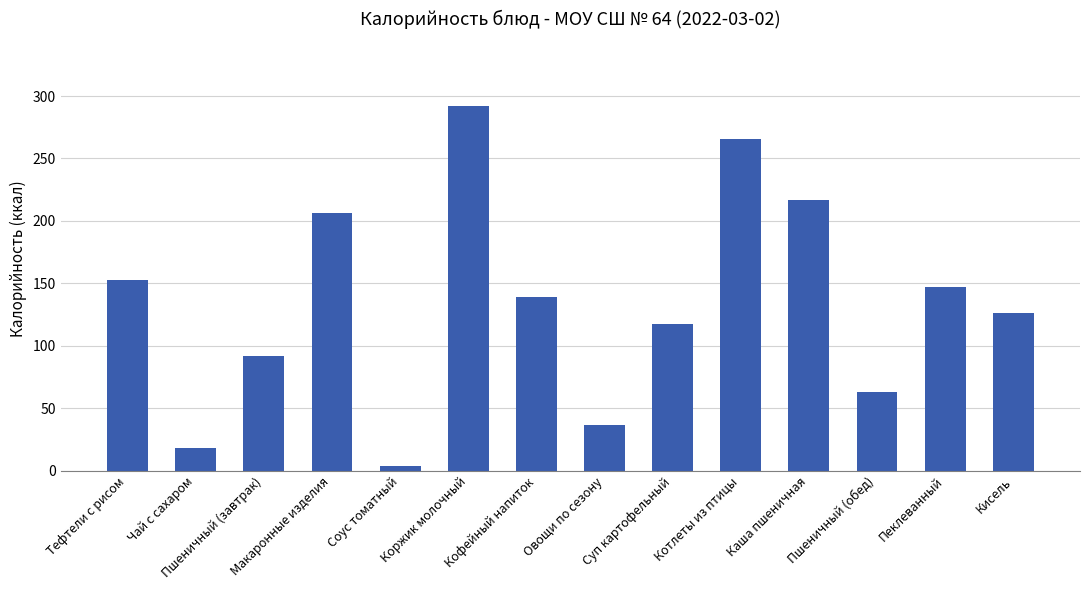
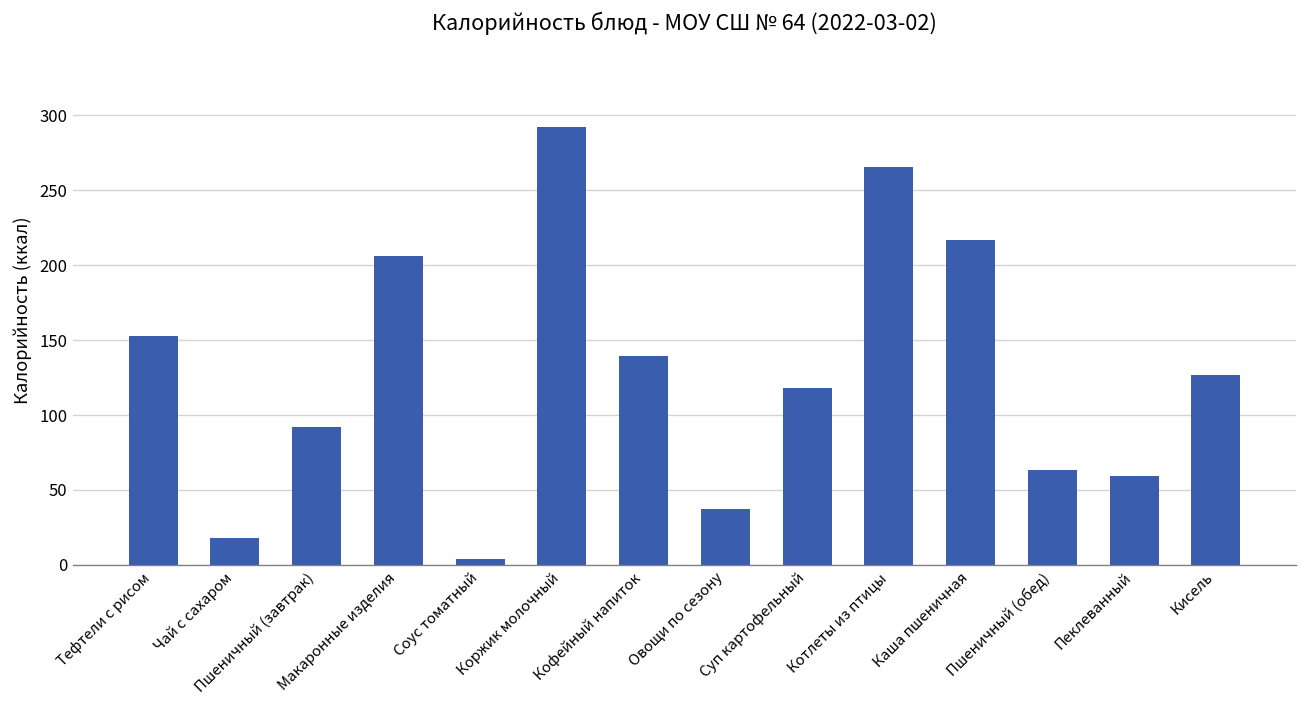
  {
    "Тефтели с рисом": 153,
    "Чай с сахаром": 18,
    "Пшеничный (завтрак)": 92,
    "Макаронные изделия": 206,
    "Соус томатный": 4,
    "Коржик молочный": 292,
    "Кофейный напиток": 139,
    "Овощи по сезону": 37,
    "Суп картофельный": 118,
    "Котлеты из птицы": 266,
    "Каша пшеничная": 217,
    "Пшеничный (обед)": 63,
-   "Пеклеванный": 147,
+   "Пеклеванный": 59,
    "Кисель": 127
  }
